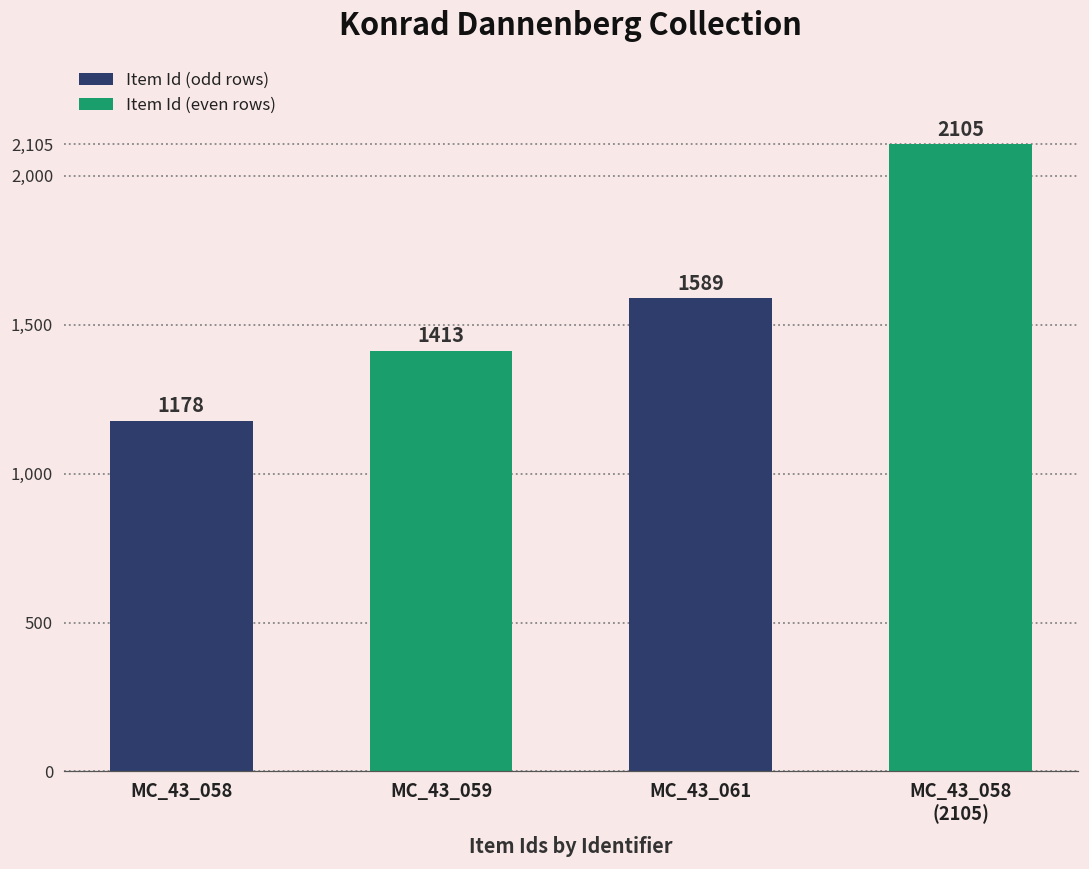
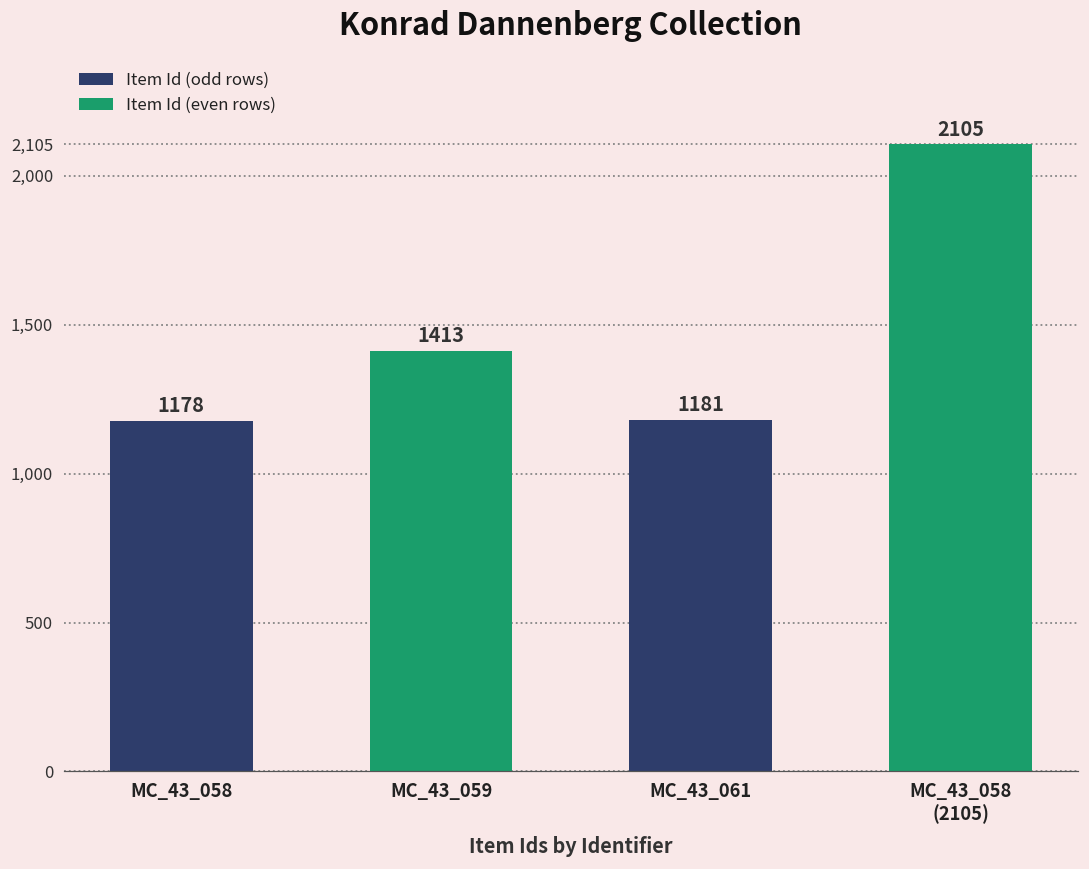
  {
    "MC_43_058": 1178,
    "MC_43_059": 1413,
-   "MC_43_061": 1589,
+   "MC_43_061": 1181,
    "MC_43_058 (2105)": 2105
  }
